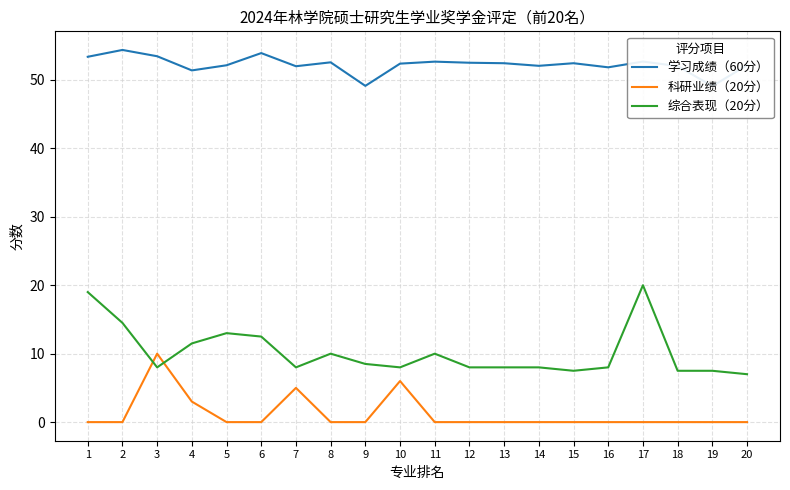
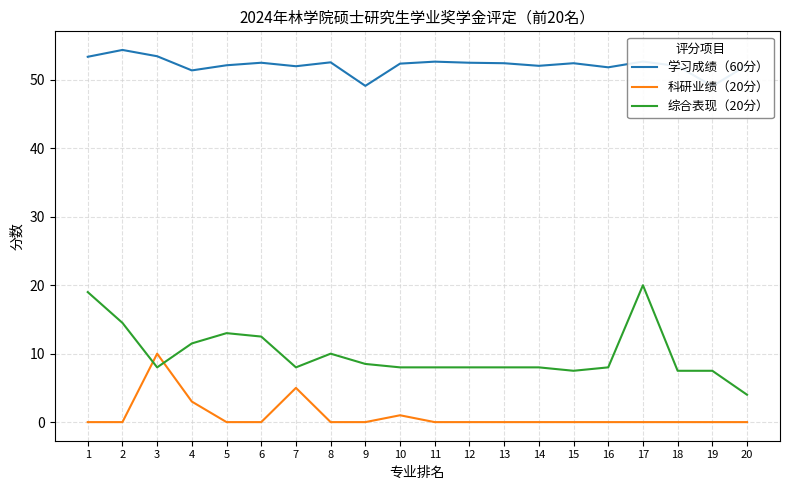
  {
    "学习成绩（60分）": {
      "1": 53,
      "2": 54,
      "3": 53,
      "4": 51,
      "5": 52,
-     "6": 54,
+     "6": 53,
      "7": 52,
      "8": 53,
      "9": 49,
      "10": 52,
      "11": 53,
      "12": 53,
      "13": 52,
      "14": 52,
      "15": 52,
      "16": 52
    },
    "科研业绩（20分）": {
      "1": 0,
      "2": 0,
      "3": 10,
      "4": 3,
      "5": 0,
      "6": 0,
      "7": 5,
      "8": 0,
      "9": 0,
-     "10": 6,
+     "10": 1,
      "11": 0,
      "12": 0,
      "13": 0,
      "14": 0,
      "15": 0,
      "16": 0,
      "17": 0,
      "18": 0,
      "19": 0,
      "20": 0
    },
    "综合表现（20分）": {
      "1": 19,
      "2": 15,
      "3": 8,
      "4": 12,
      "5": 13,
      "6": 13,
      "7": 8,
      "8": 10,
      "9": 9,
      "10": 8,
-     "11": 10,
+     "11": 8,
      "12": 8,
      "13": 8,
      "14": 8,
      "15": 8,
      "16": 8,
      "17": 20,
      "18": 8,
      "19": 8,
-     "20": 7
+     "20": 4
    }
  }
